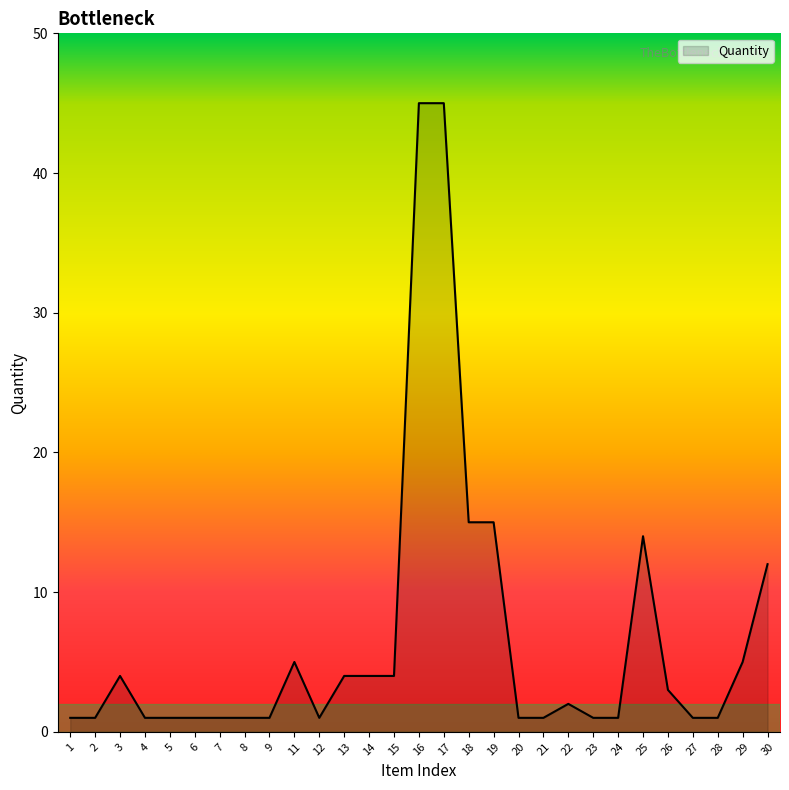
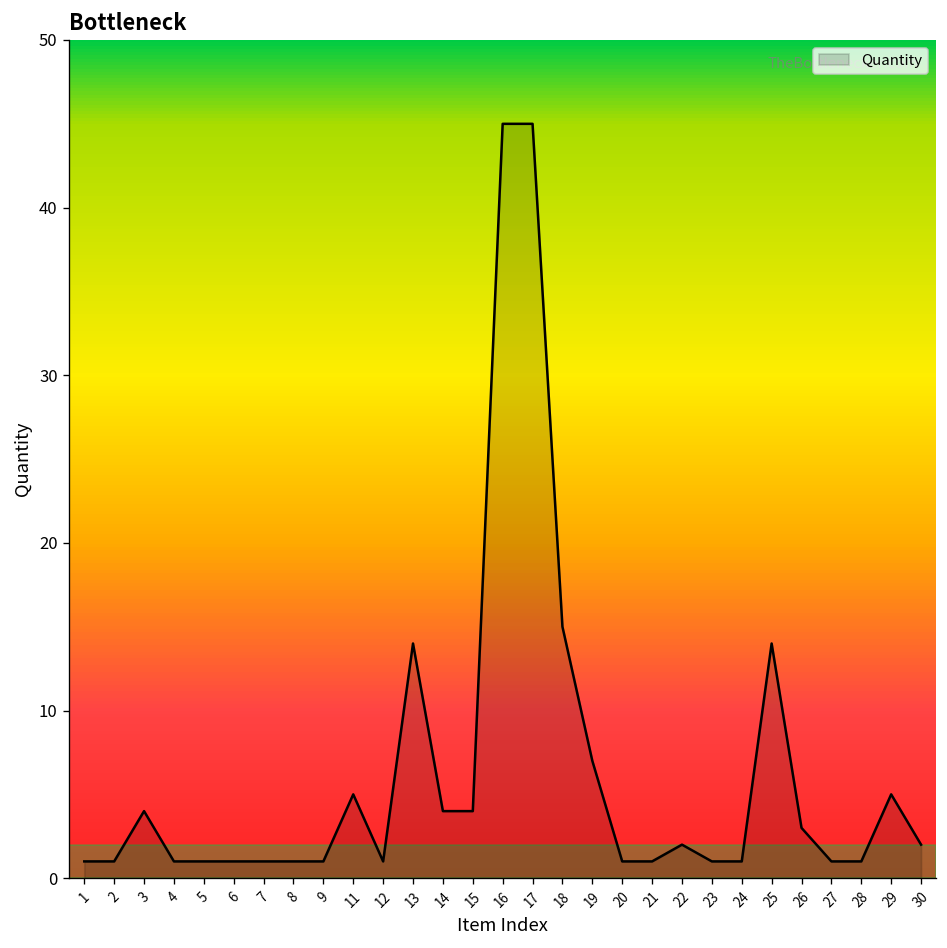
  {
    "1": 1,
    "2": 1,
    "3": 4,
    "4": 1,
    "5": 1,
    "6": 1,
    "7": 1,
    "8": 1,
    "9": 1,
    "11": 5,
    "12": 1,
-   "13": 4,
+   "13": 14,
    "14": 4,
    "15": 4,
    "16": 45,
    "17": 45,
    "18": 15,
-   "19": 15,
+   "19": 7,
    "20": 1,
    "21": 1,
    "22": 2,
    "23": 1,
    "24": 1,
    "25": 14,
    "26": 3,
    "27": 1,
    "28": 1,
    "29": 5,
-   "30": 12
+   "30": 2
  }
